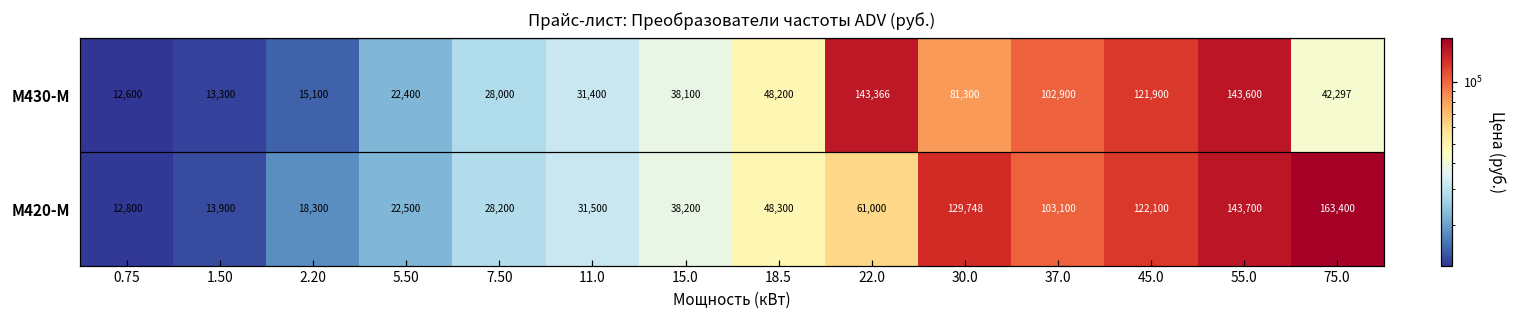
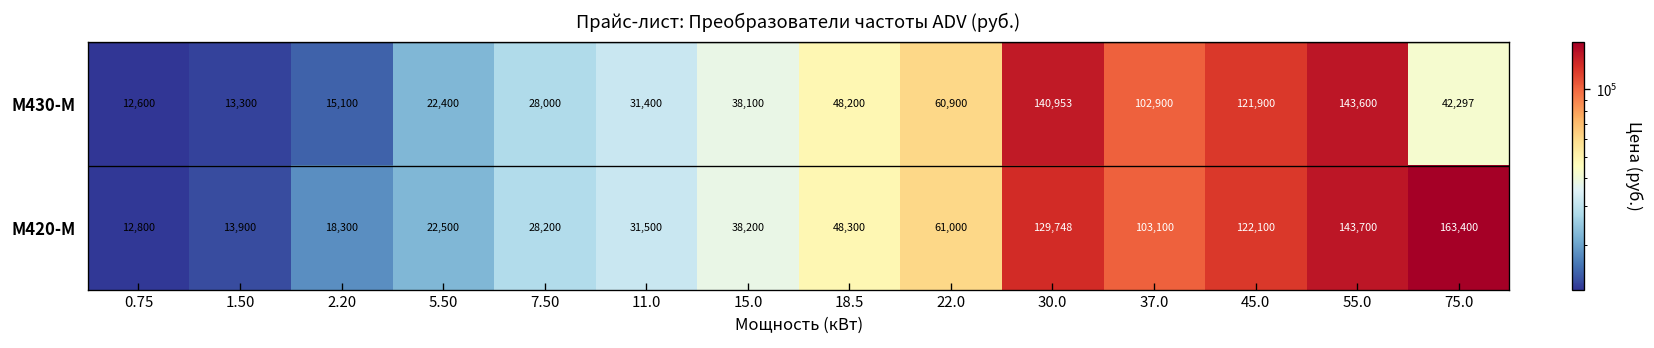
  {
    "M430-M": {
      "0.75": "12,600",
      "1.50": "13,300",
      "2.20": "15,100",
      "5.50": "22,400",
      "7.50": "28,000",
      "11.0": "31,400",
      "15.0": "38,100",
      "18.5": "48,200",
-     "22.0": "143,366",
-     "30.0": "81,300",
+     "22.0": "60,900",
+     "30.0": "140,953",
      "37.0": "102,900",
      "45.0": "121,900",
      "55.0": "143,600",
      "75.0": "42,297"
    },
    "M420-M": {
      "0.75": "12,800",
      "1.50": "13,900",
      "2.20": "18,300",
      "5.50": "22,500",
      "7.50": "28,200",
      "11.0": "31,500",
      "15.0": "38,200",
      "18.5": "48,300",
      "22.0": "61,000",
      "30.0": "129,748",
      "37.0": "103,100",
      "45.0": "122,100",
      "55.0": "143,700",
      "75.0": "163,400"
    }
  }
